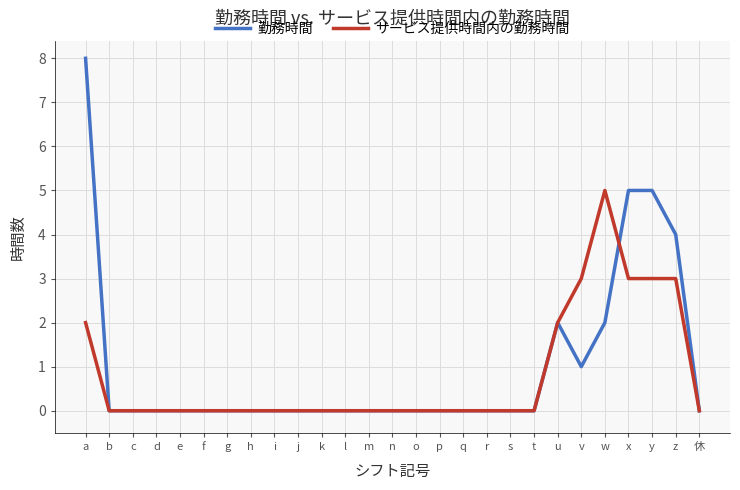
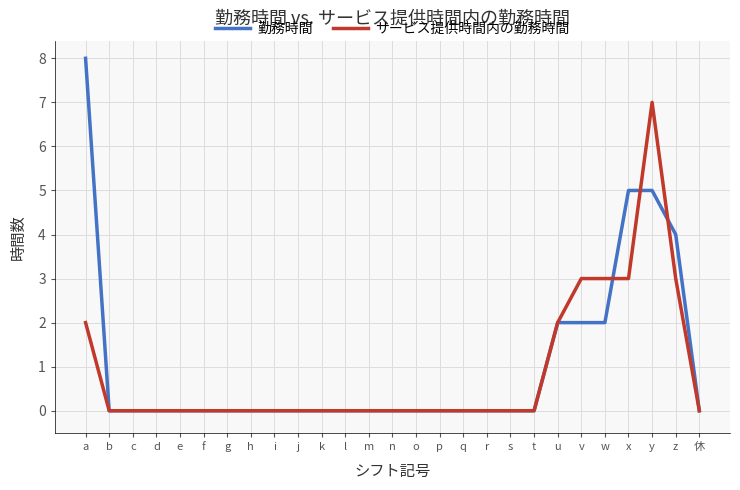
  {
    "勤務時間": {
      "a": 8,
-     "v": 1,
+     "v": 2,
      "w": 2,
      "x": 5,
      "y": 5,
      "z": 4
    },
    "サービス提供時間内の勤務時間": {
      "a": 2,
      "v": 3,
-     "w": 5,
+     "w": 3,
      "x": 3,
-     "y": 3,
+     "y": 7,
      "z": 3
    }
  }
